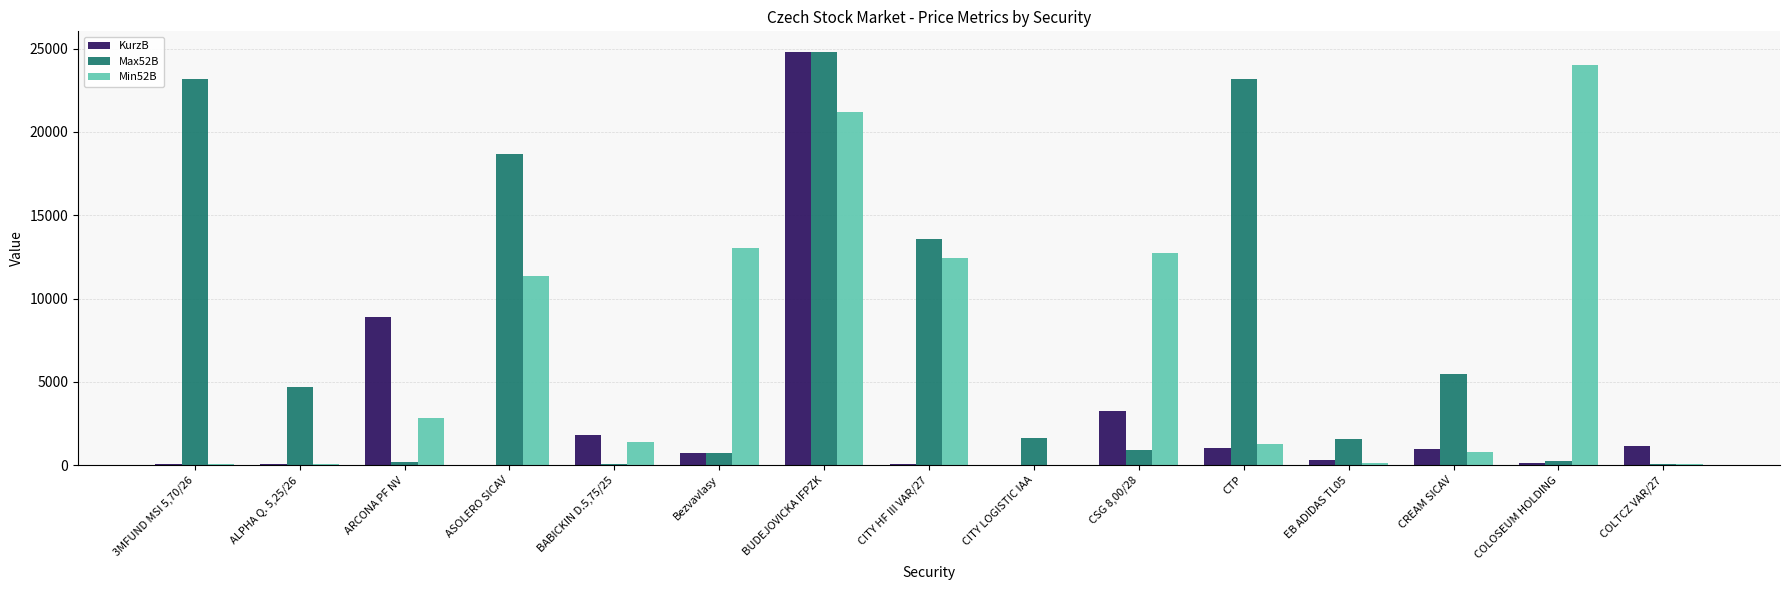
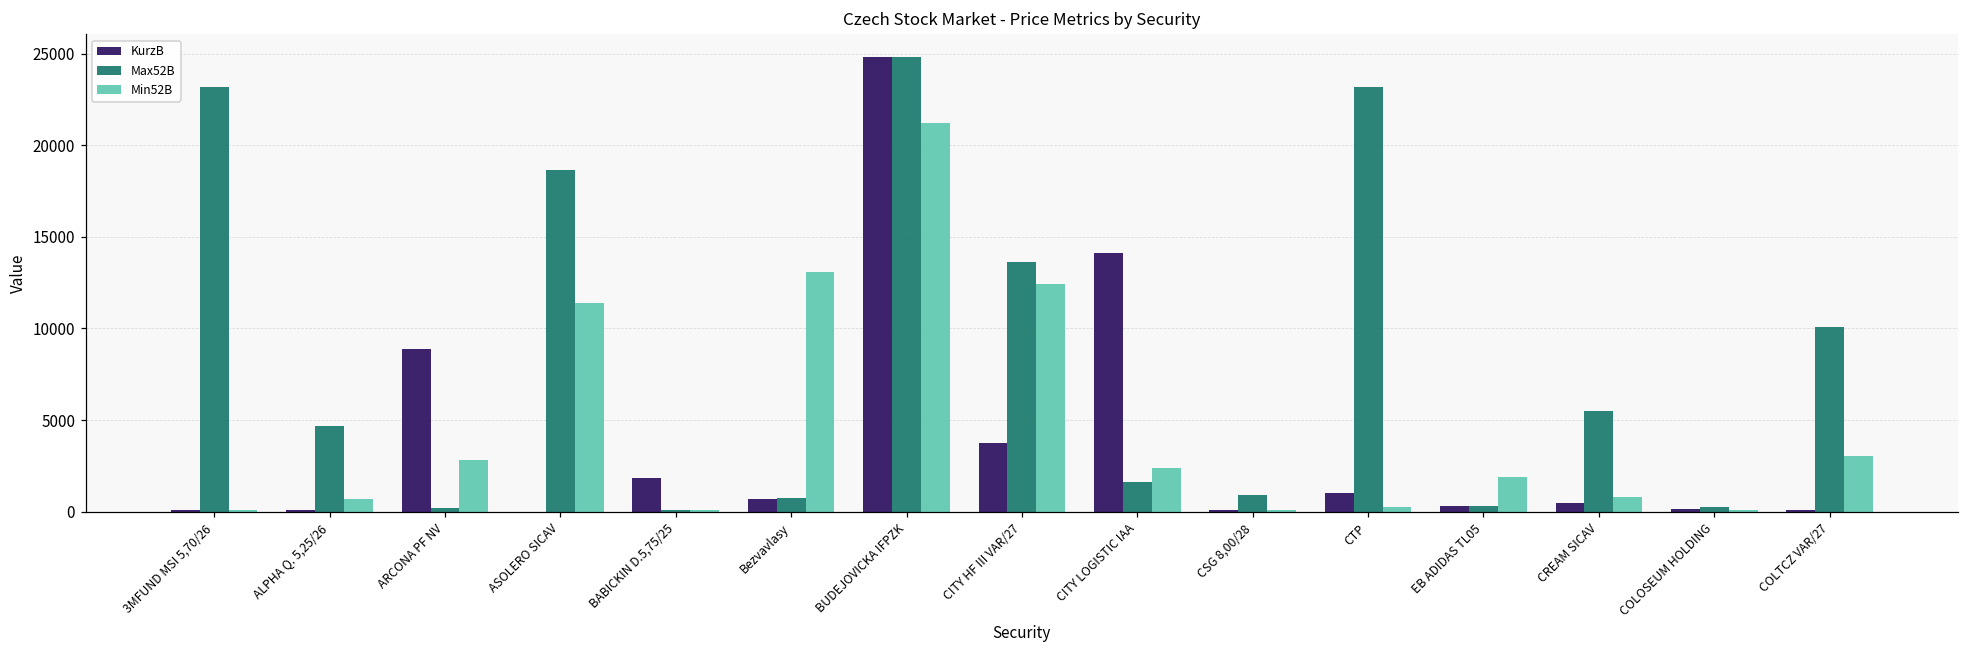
  {
    "KurzB": {
      "ARCONA PF NV": 8900,
      "BABICKIN D.5,75/25": 1800,
      "Bezvavlasy": 700,
      "BUDEJOVICKA IFPZK": 24800,
-     "CITY HF III VAR/27": 100,
-     "CITY LOGISTIC IAA": 0,
-     "CSG 8,00/28": 3300,
+     "CITY HF III VAR/27": 3800,
+     "CITY LOGISTIC IAA": 14100,
+     "CSG 8,00/28": 100,
      "CTP": 1000,
      "EB ADIDAS TL05": 300,
-     "CREAM SICAV": 1000,
-     "COLTCZ VAR/27": 1200
+     "CREAM SICAV": 500,
+     "COLTCZ VAR/27": 100
    },
    "Max52B": {
      "3MFUND MSI 5,70/26": 23200,
      "ALPHA Q. 5,25/26": 4700,
      "ARCONA PF NV": 200,
      "ASOLERO SICAV": 18700,
      "Bezvavlasy": 800,
      "BUDEJOVICKA IFPZK": 24800,
      "CITY HF III VAR/27": 13600,
      "CITY LOGISTIC IAA": 1600,
      "CSG 8,00/28": 900,
      "CTP": 23200,
-     "EB ADIDAS TL05": 1600,
+     "EB ADIDAS TL05": 300,
      "CREAM SICAV": 5500,
      "COLOSEUM HOLDING": 300,
-     "COLTCZ VAR/27": 100
+     "COLTCZ VAR/27": 10100
    },
    "Min52B": {
-     "ALPHA Q. 5,25/26": 100,
+     "ALPHA Q. 5,25/26": 700,
      "ARCONA PF NV": 2800,
      "ASOLERO SICAV": 11400,
-     "BABICKIN D.5,75/25": 1400,
+     "BABICKIN D.5,75/25": 100,
      "Bezvavlasy": 13100,
      "BUDEJOVICKA IFPZK": 21200,
      "CITY HF III VAR/27": 12400,
-     "CITY LOGISTIC IAA": 0,
-     "CSG 8,00/28": 12700,
-     "CTP": 1300,
-     "EB ADIDAS TL05": 100,
+     "CITY LOGISTIC IAA": 2400,
+     "CSG 8,00/28": 100,
+     "CTP": 300,
+     "EB ADIDAS TL05": 1900,
      "CREAM SICAV": 800,
-     "COLOSEUM HOLDING": 24000,
-     "COLTCZ VAR/27": 100
+     "COLOSEUM HOLDING": 100,
+     "COLTCZ VAR/27": 3000
    }
  }
